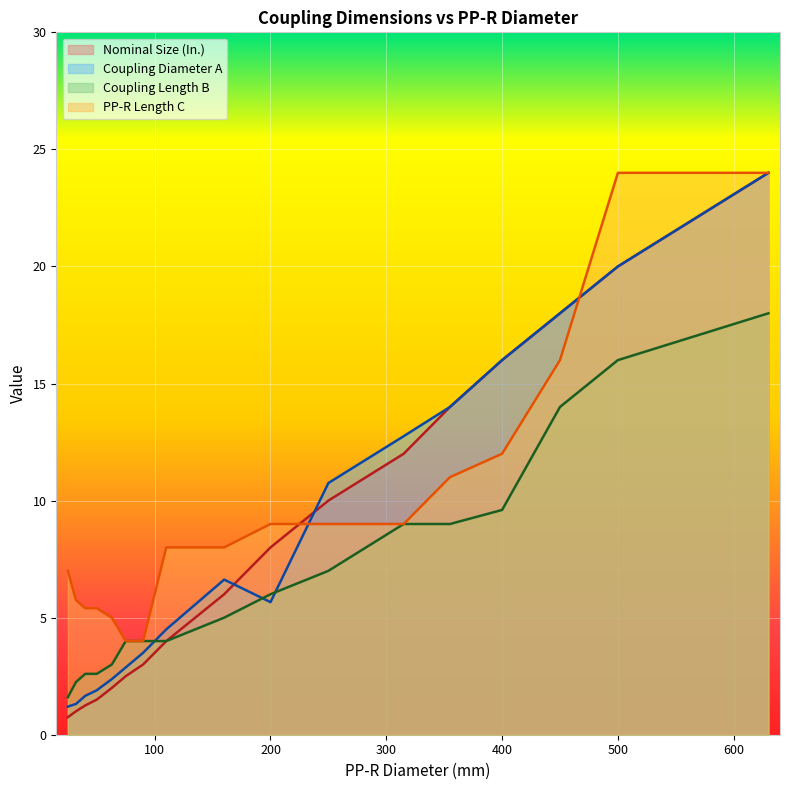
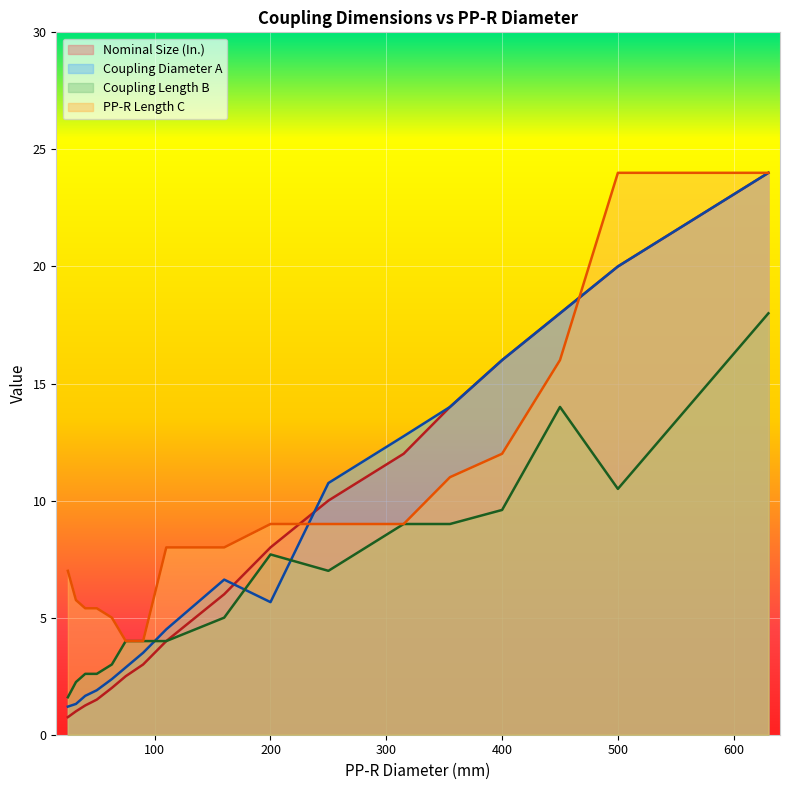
  {
    "Coupling Diameter A": {
      "200": 5.7
    },
    "Coupling Length B": {
-     "200": 6.0,
+     "200": 7.7,
      "400": 9.6,
-     "500": 16.0
+     "500": 10.5
    }
  }
